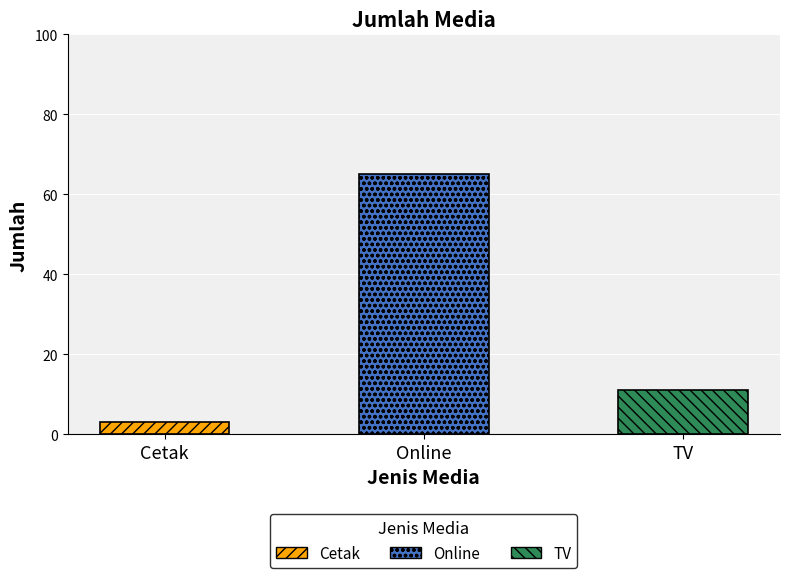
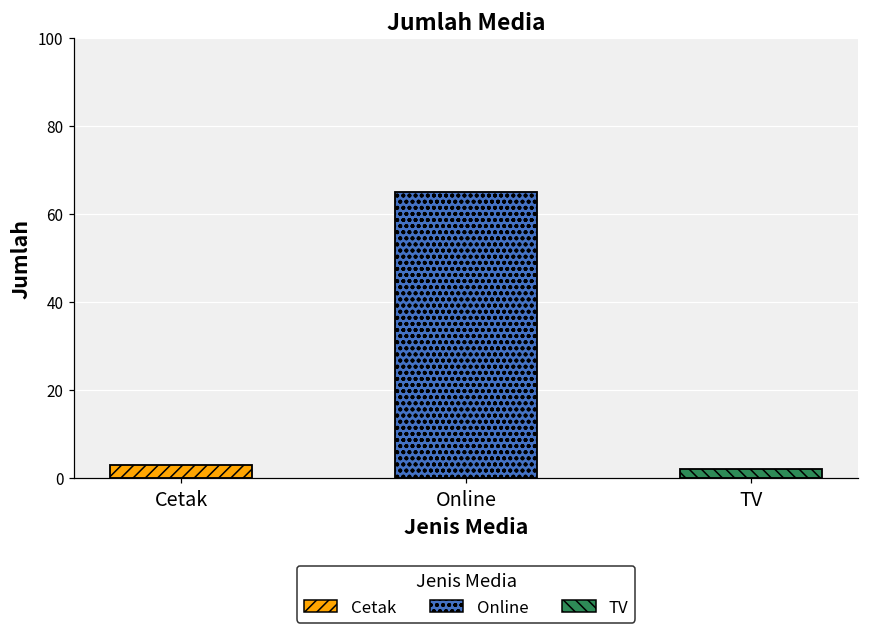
  {
    "Cetak": 3,
    "Online": 65,
-   "TV": 11
+   "TV": 2
  }
